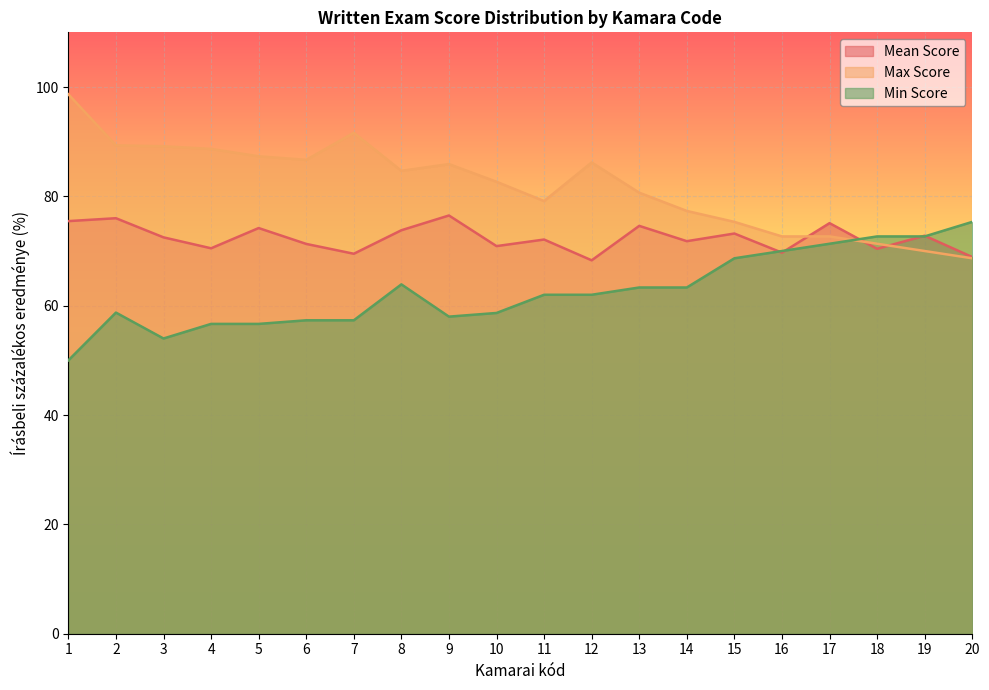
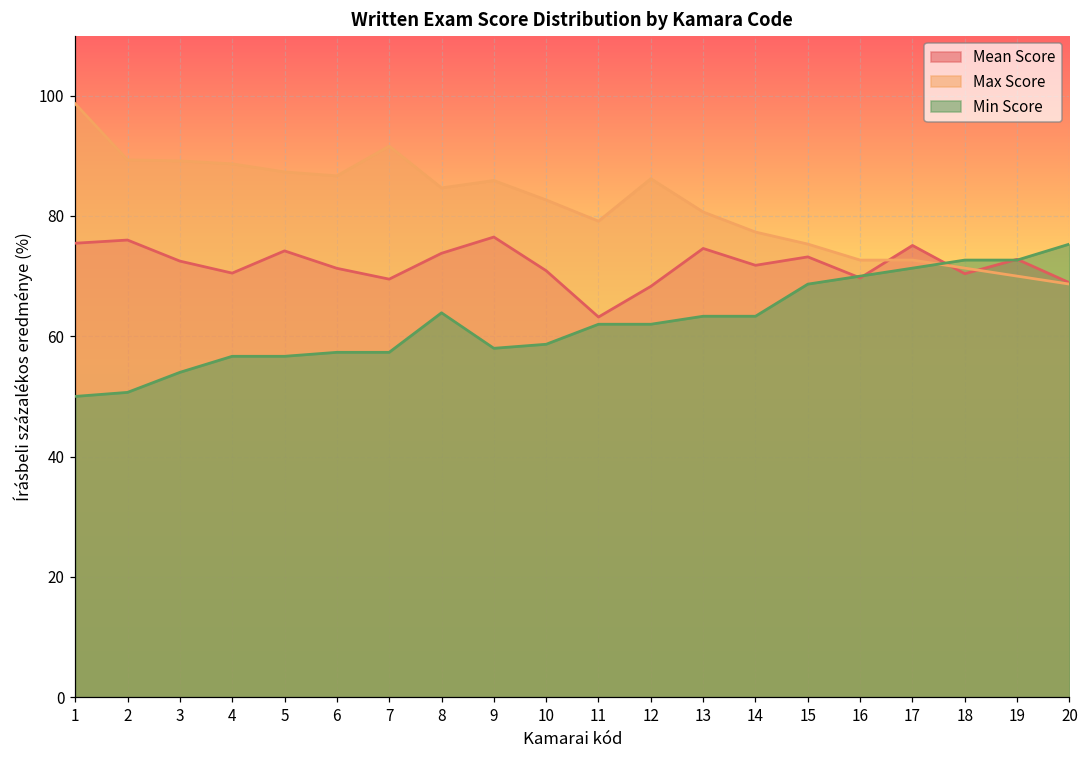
  {
    "Mean Score": {
      "1": 75,
      "2": 76,
      "3": 73,
      "4": 71,
      "5": 74,
      "6": 71,
      "7": 70,
      "8": 74,
      "9": 77,
      "10": 71,
-     "11": 72,
+     "11": 63,
      "12": 68,
      "13": 75,
      "14": 72,
      "15": 73,
      "17": 75,
      "18": 70
    },
    "Max Score": {
      "1": 99,
      "2": 89,
      "3": 89,
      "4": 89,
      "5": 87,
      "6": 87,
      "7": 92,
      "8": 85,
      "9": 86,
      "10": 83,
      "11": 79,
      "12": 86,
      "13": 81,
      "14": 77,
      "15": 75,
      "16": 73,
      "17": 73,
      "18": 71,
      "19": 70
    },
    "Min Score": {
      "1": 50,
-     "2": 59,
+     "2": 51,
      "3": 54,
      "4": 57,
      "5": 57,
      "6": 57,
      "7": 57,
      "8": 64,
      "9": 58,
      "10": 59,
      "11": 62,
      "12": 62,
      "13": 63,
      "14": 63,
      "15": 69,
      "17": 71,
      "18": 73,
      "20": 75
    }
  }
